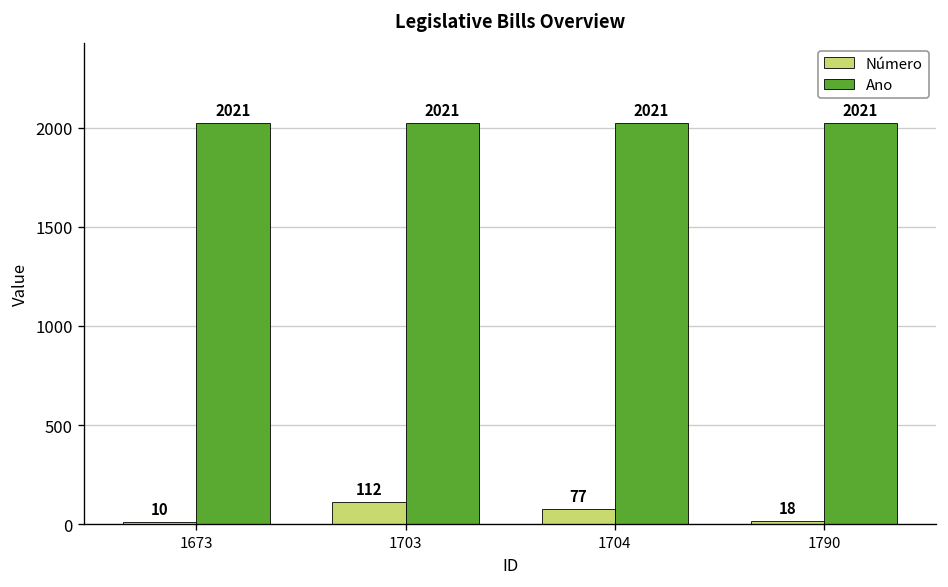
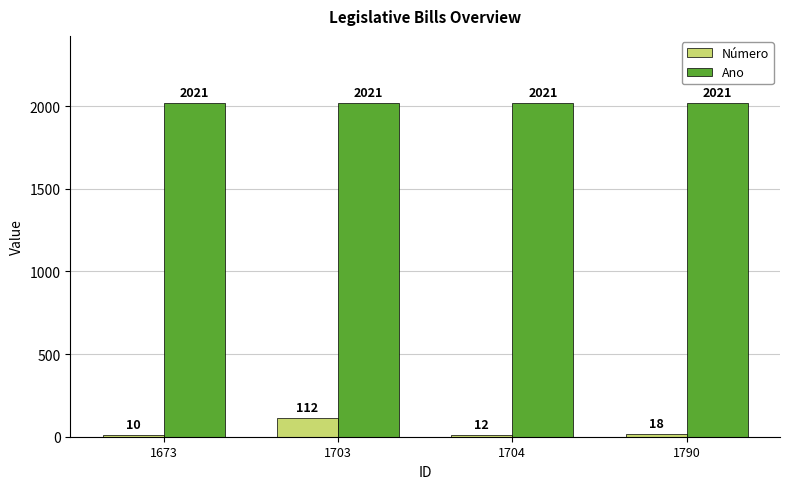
  {
    "Número": {
      "1673": 10,
      "1703": 112,
-     "1704": 77,
+     "1704": 12,
      "1790": 18
    },
    "Ano": {
      "1673": 2021,
      "1703": 2021,
      "1704": 2021,
      "1790": 2021
    }
  }
